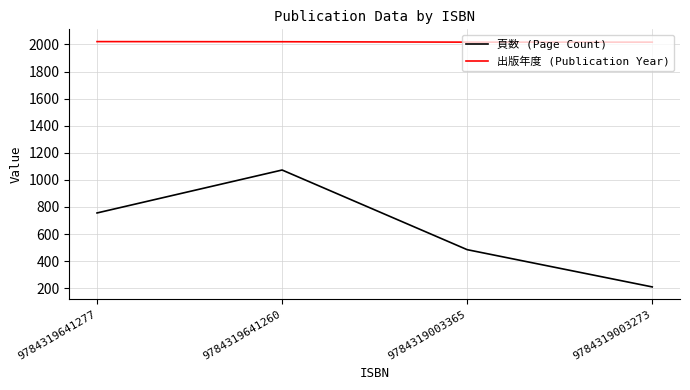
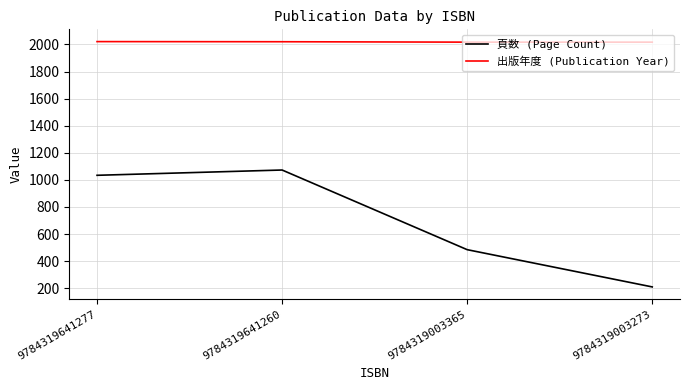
  {
    "頁数 (Page Count)": {
-     "9784319641277": 760,
+     "9784319641277": 1030,
      "9784319641260": 1070,
      "9784319003365": 490,
      "9784319003273": 210
    },
    "出版年度 (Publication Year)": {
      "9784319641277": 2020,
      "9784319641260": 2020
    }
  }
